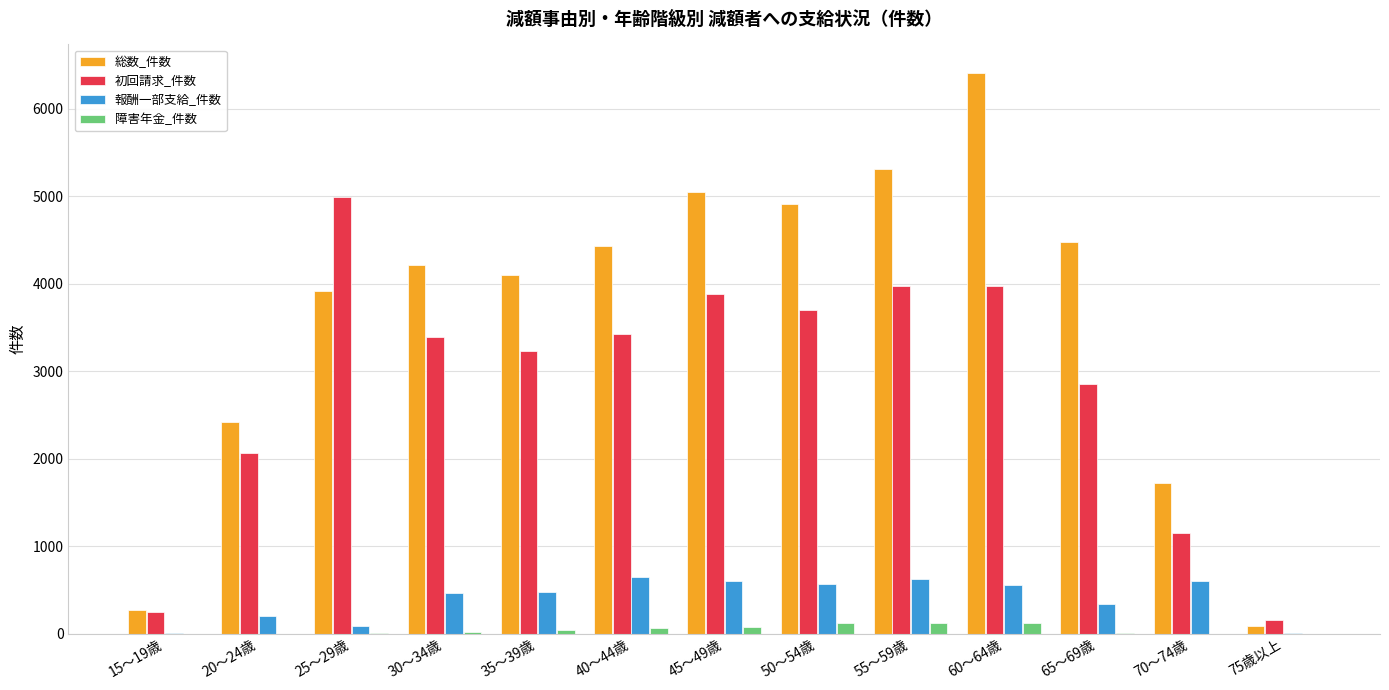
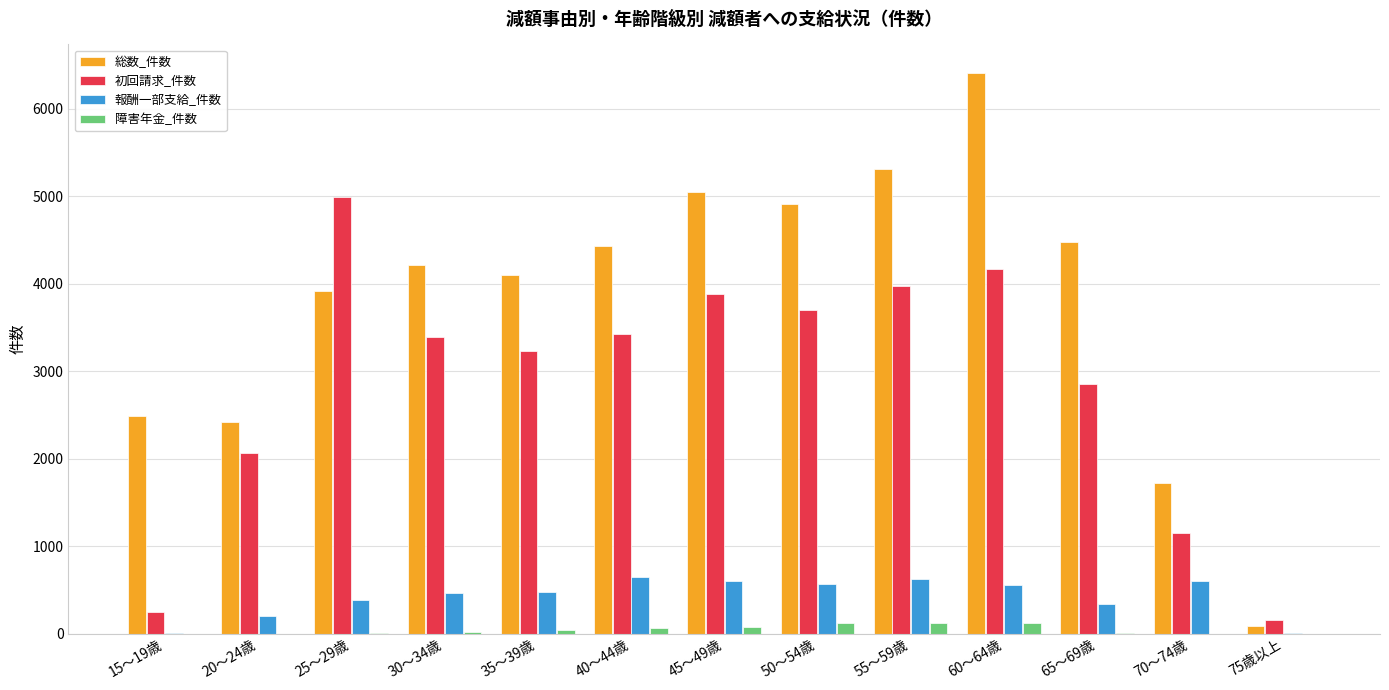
  {
    "総数_件数": {
-     "15～19歳": 300,
+     "15～19歳": 2500,
      "20～24歳": 2400,
      "25～29歳": 3900,
      "30～34歳": 4200,
      "35～39歳": 4100,
      "40～44歳": 4400,
      "45～49歳": 5000,
      "50～54歳": 4900,
      "55～59歳": 5300,
      "60～64歳": 6400,
      "65～69歳": 4500,
      "70～74歳": 1700,
      "75歳以上": 100
    },
    "初回請求_件数": {
      "15～19歳": 200,
      "20～24歳": 2100,
      "25～29歳": 5000,
      "30～34歳": 3400,
      "35～39歳": 3200,
      "40～44歳": 3400,
      "45～49歳": 3900,
      "50～54歳": 3700,
      "55～59歳": 4000,
-     "60～64歳": 4000,
+     "60～64歳": 4200,
      "65～69歳": 2900,
      "70～74歳": 1200,
      "75歳以上": 200
    },
    "報酬一部支給_件数": {
      "20～24歳": 200,
-     "25～29歳": 100,
+     "25～29歳": 400,
      "30～34歳": 500,
      "35～39歳": 500,
      "40～44歳": 600,
      "45～49歳": 600,
      "50～54歳": 600,
      "55～59歳": 600,
      "60～64歳": 600,
      "65～69歳": 300,
      "70～74歳": 600
    },
    "障害年金_件数": {
      "15～19歳": 0,
      "35～39歳": 0,
      "40～44歳": 100,
      "45～49歳": 100,
      "50～54歳": 100,
      "55～59歳": 100,
      "60～64歳": 100,
      "75歳以上": 0
    }
  }
